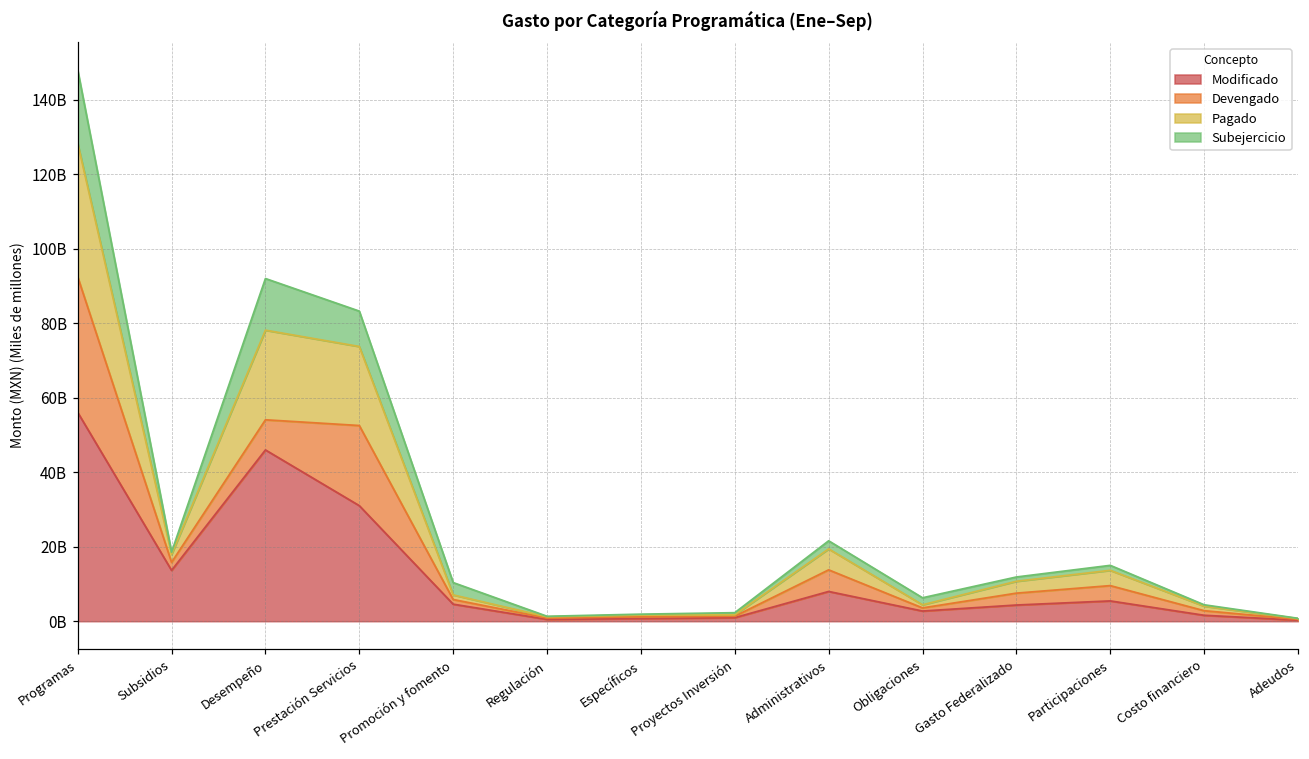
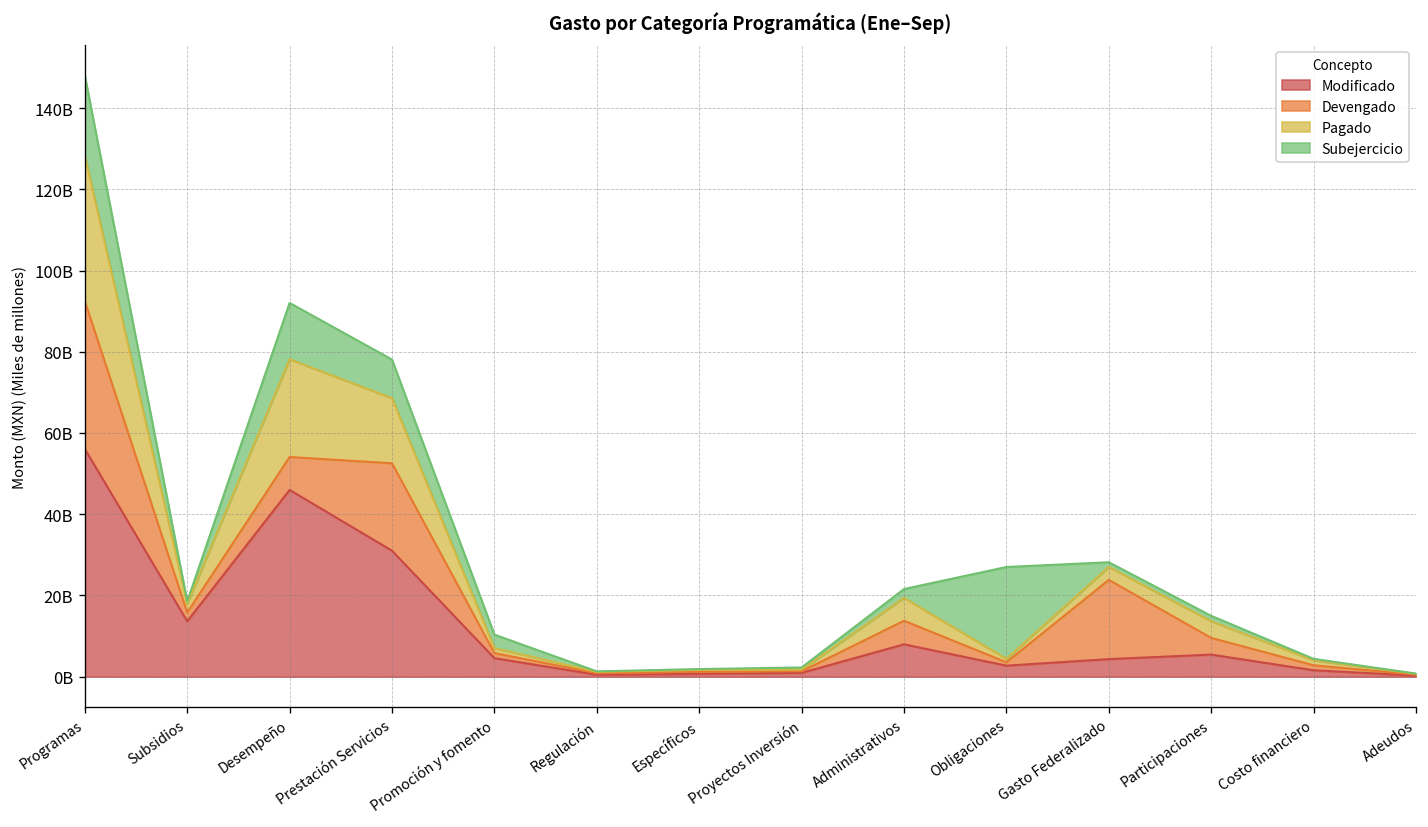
  {
    "Modificado": {
      "Programas": 56000000000,
      "Subsidios": 14000000000,
      "Desempeño": 46000000000,
      "Prestación Servicios": 31000000000,
      "Promoción y fomento": 5000000000,
      "Administrativos": 8000000000,
      "Obligaciones": 3000000000,
      "Gasto Federalizado": 4000000000,
      "Participaciones": 5000000000,
      "Costo financiero": 2000000000
    },
    "Devengado": {
      "Programas": 36000000000,
      "Subsidios": 2000000000,
      "Desempeño": 8000000000,
      "Prestación Servicios": 22000000000,
      "Promoción y fomento": 1000000000,
      "Administrativos": 6000000000,
      "Obligaciones": 1000000000,
-     "Gasto Federalizado": 3000000000,
+     "Gasto Federalizado": 20000000000,
      "Participaciones": 4000000000,
      "Costo financiero": 1000000000
    },
    "Pagado": {
      "Programas": 36000000000,
      "Desempeño": 24000000000,
-     "Prestación Servicios": 21000000000,
+     "Prestación Servicios": 16000000000,
      "Promoción y fomento": 1000000000,
      "Administrativos": 6000000000,
      "Obligaciones": 1000000000,
      "Gasto Federalizado": 3000000000,
      "Participaciones": 4000000000
    },
    "Subejercicio": {
      "Programas": 20000000000,
      "Desempeño": 14000000000,
      "Prestación Servicios": 10000000000,
      "Promoción y fomento": 3000000000,
      "Administrativos": 2000000000,
-     "Obligaciones": 2000000000,
+     "Obligaciones": 23000000000,
      "Gasto Federalizado": 1000000000,
      "Participaciones": 1000000000
    }
  }
